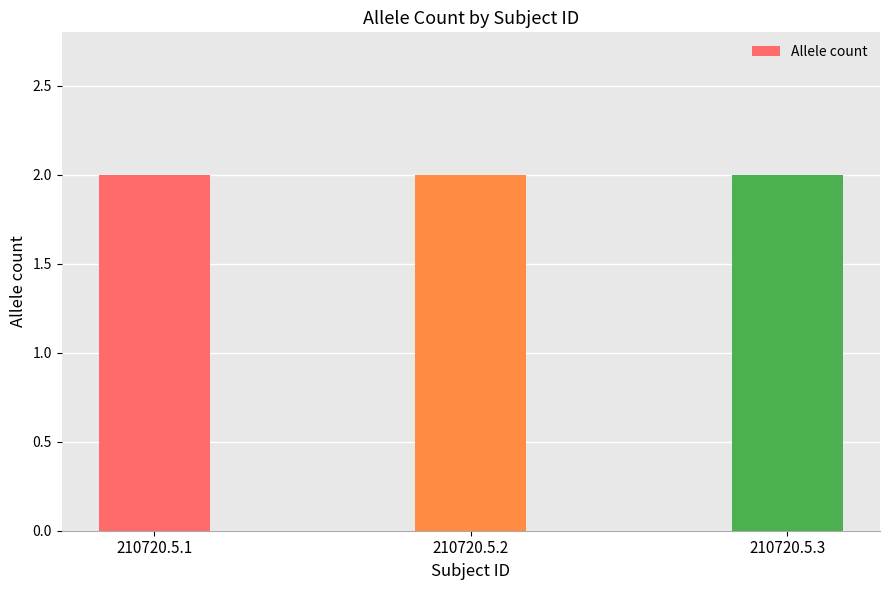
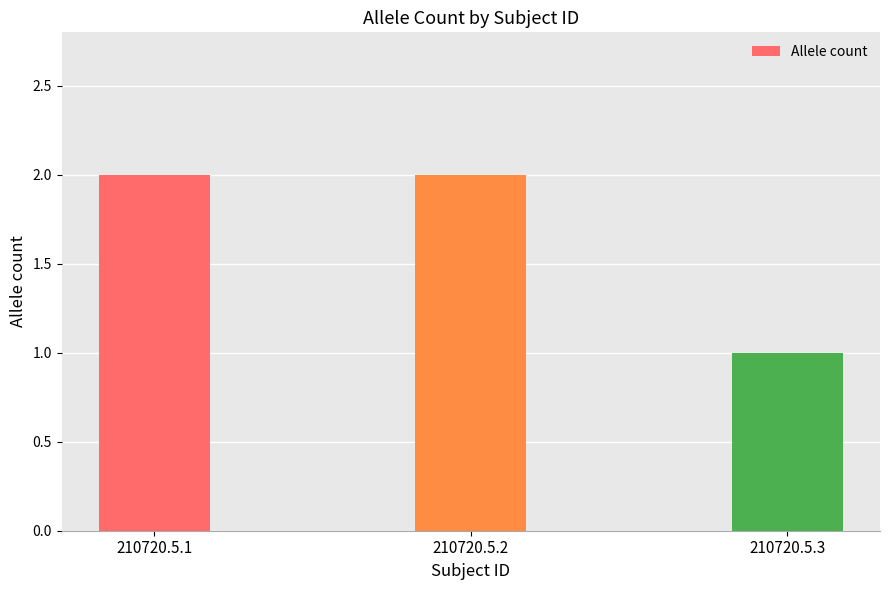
  {
    "210720.5.1": 2,
    "210720.5.2": 2,
-   "210720.5.3": 2
+   "210720.5.3": 1
  }
